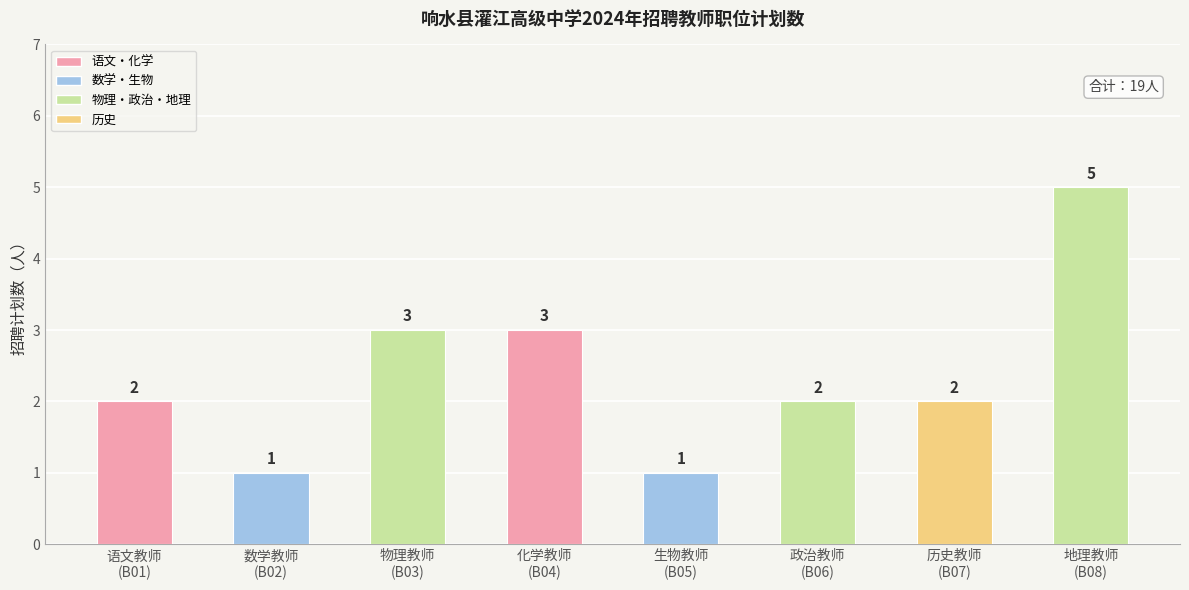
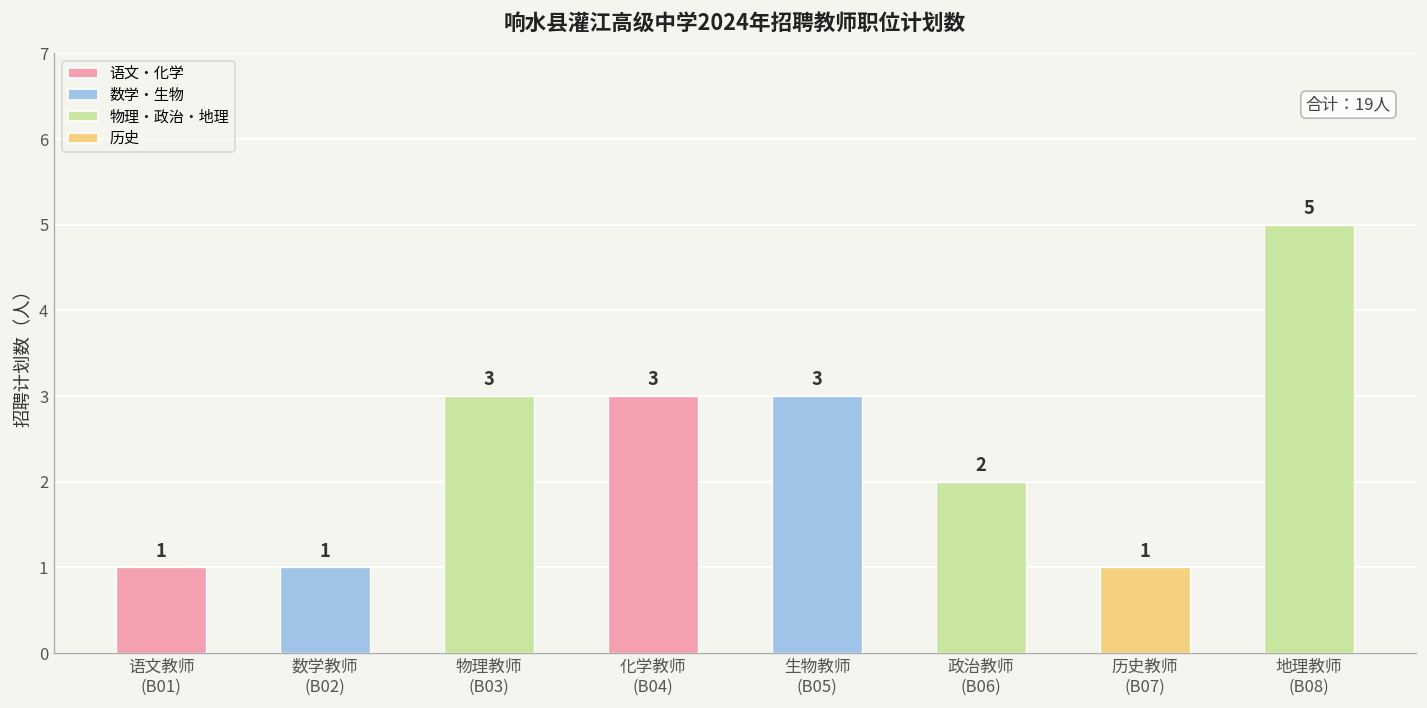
  {
-   "语文教师 (B01)": 2,
+   "语文教师 (B01)": 1,
    "数学教师 (B02)": 1,
    "物理教师 (B03)": 3,
    "化学教师 (B04)": 3,
-   "生物教师 (B05)": 1,
+   "生物教师 (B05)": 3,
    "政治教师 (B06)": 2,
-   "历史教师 (B07)": 2,
+   "历史教师 (B07)": 1,
    "地理教师 (B08)": 5
  }
